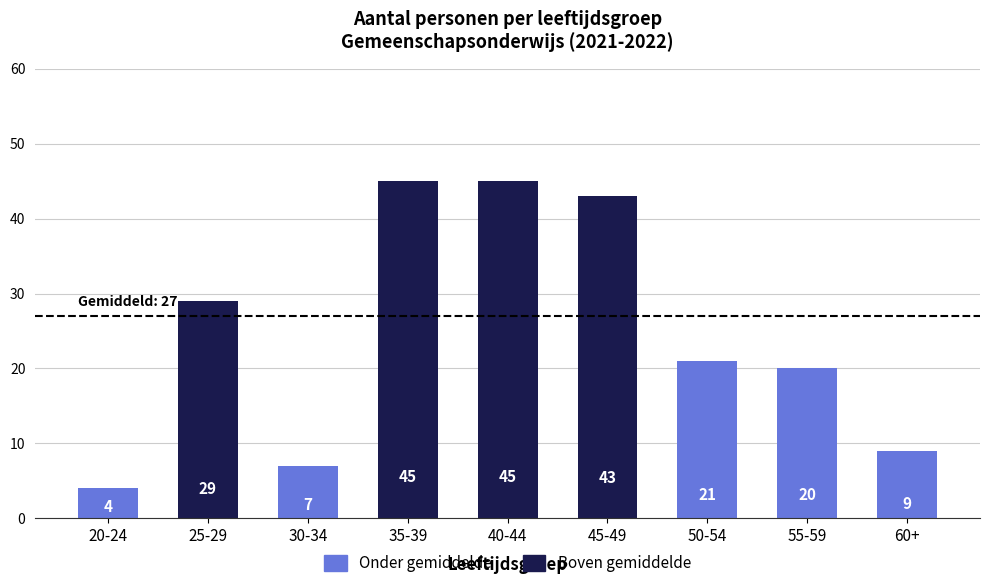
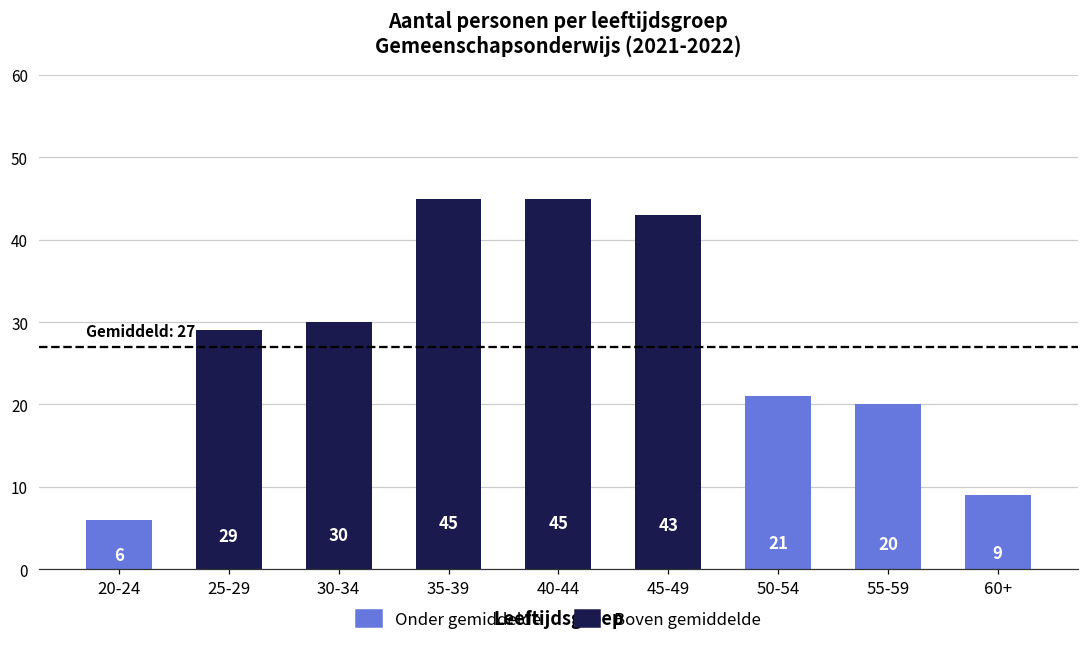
  {
-   "20-24": 4,
+   "20-24": 6,
    "25-29": 29,
-   "30-34": 7,
+   "30-34": 30,
    "35-39": 45,
    "40-44": 45,
    "45-49": 43,
    "50-54": 21,
    "55-59": 20,
    "60+": 9
  }
